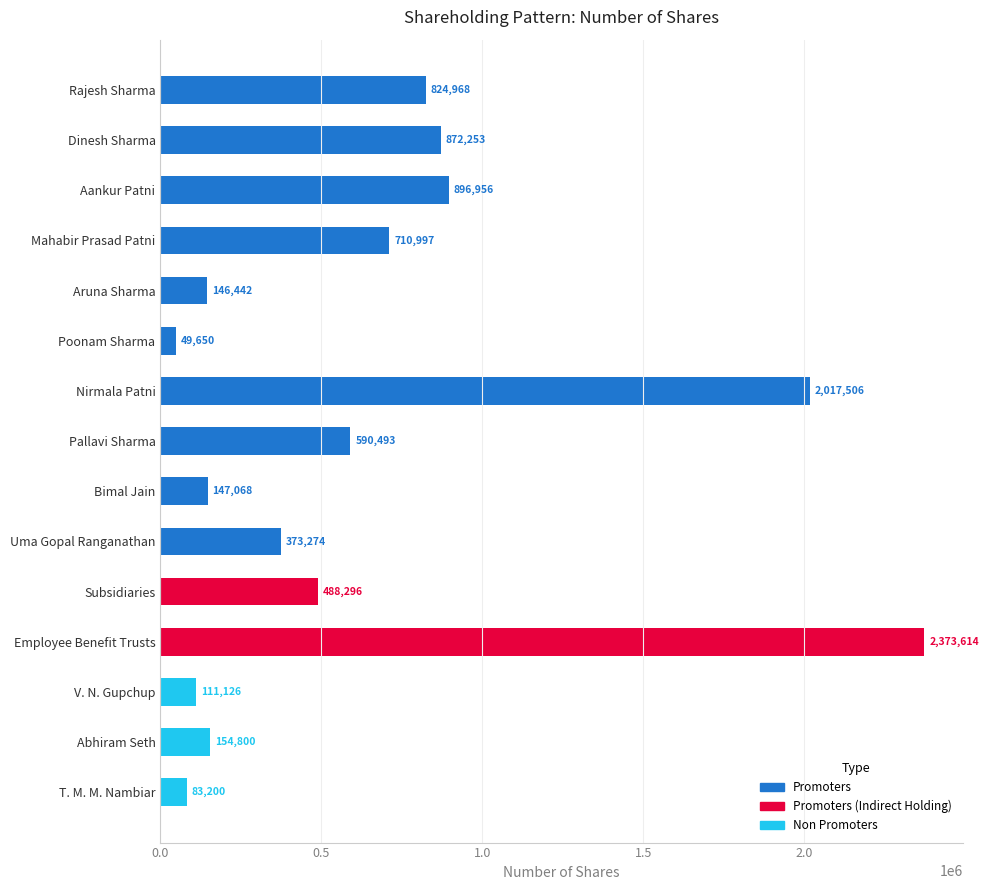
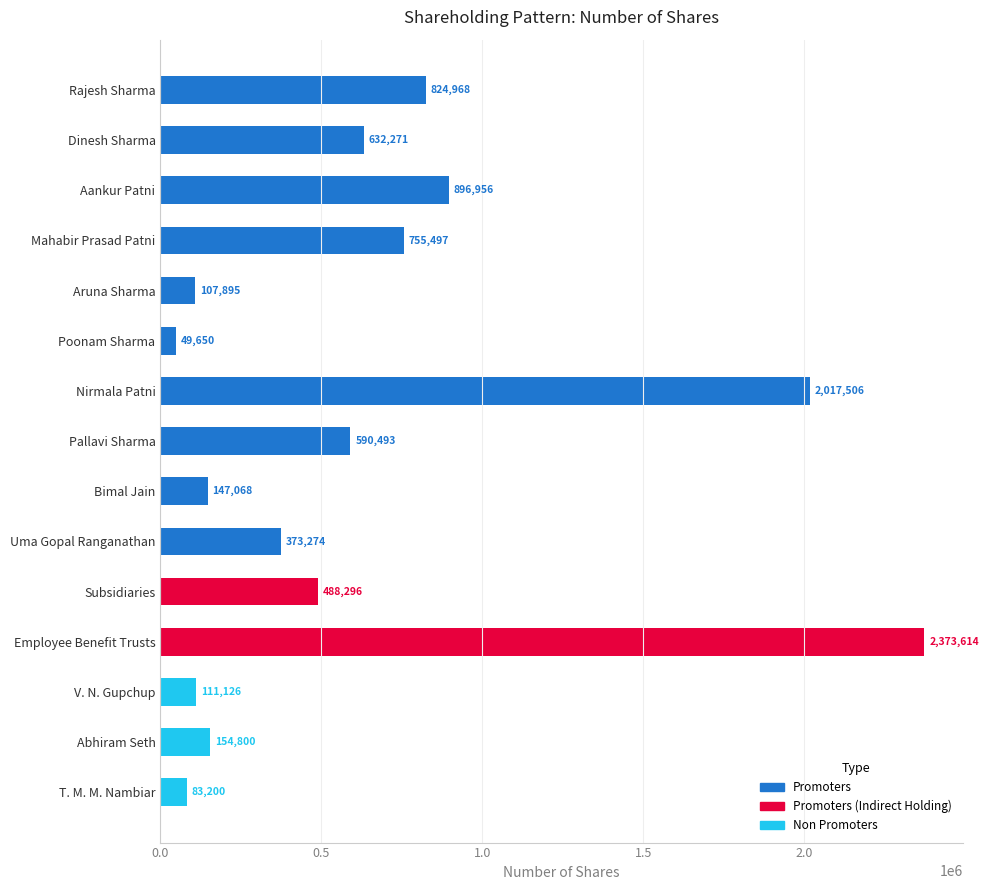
  {
    "Rajesh Sharma": "824,968",
-   "Dinesh Sharma": "872,253",
+   "Dinesh Sharma": "632,271",
    "Aankur Patni": "896,956",
-   "Mahabir Prasad Patni": "710,997",
-   "Aruna Sharma": "146,442",
+   "Mahabir Prasad Patni": "755,497",
+   "Aruna Sharma": "107,895",
    "Poonam Sharma": "49,650",
    "Nirmala Patni": "2,017,506",
    "Pallavi Sharma": "590,493",
    "Bimal Jain": "147,068",
    "Uma Gopal Ranganathan": "373,274",
    "Subsidiaries": "488,296",
    "Employee Benefit Trusts": "2,373,614",
    "V. N. Gupchup": "111,126",
    "Abhiram Seth": "154,800",
    "T. M. M. Nambiar": "83,200"
  }
